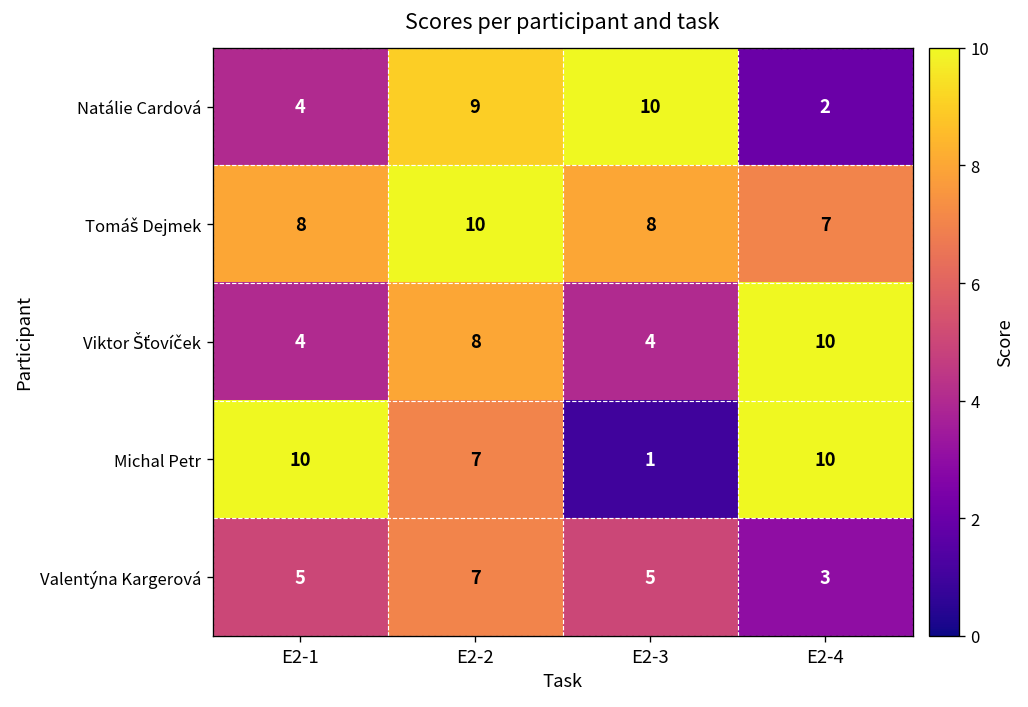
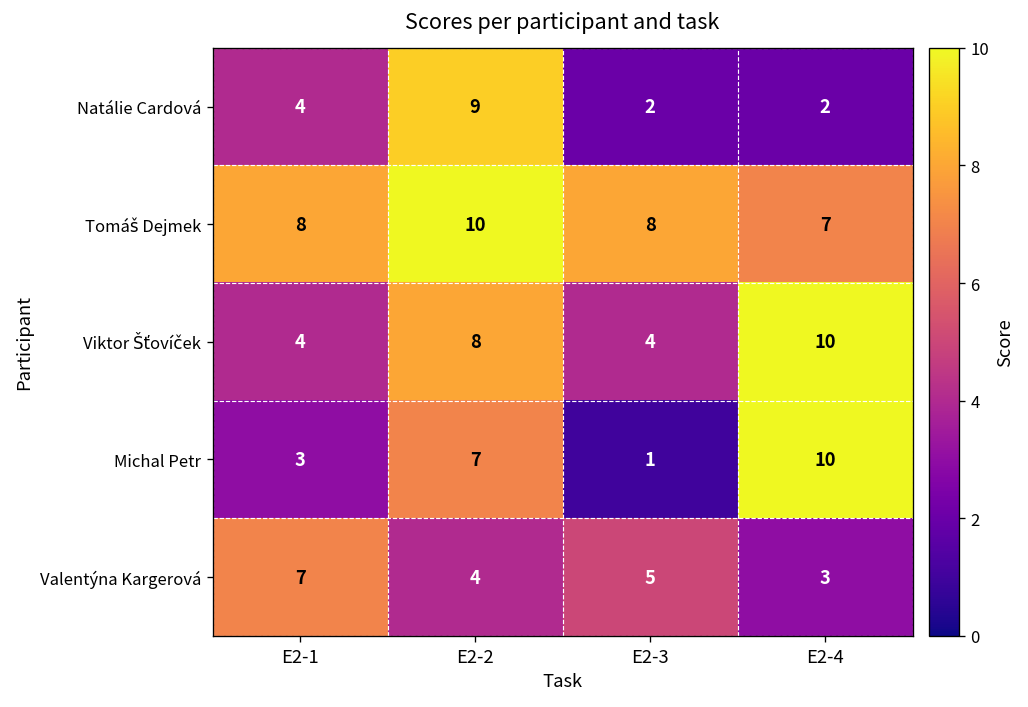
  {
    "Natálie Cardová": {
      "E2-1": 4,
      "E2-2": 9,
-     "E2-3": 10,
+     "E2-3": 2,
      "E2-4": 2
    },
    "Tomáš Dejmek": {
      "E2-1": 8,
      "E2-2": 10,
      "E2-3": 8,
      "E2-4": 7
    },
    "Viktor Šťovíček": {
      "E2-1": 4,
      "E2-2": 8,
      "E2-3": 4,
      "E2-4": 10
    },
    "Michal Petr": {
-     "E2-1": 10,
+     "E2-1": 3,
      "E2-2": 7,
      "E2-3": 1,
      "E2-4": 10
    },
    "Valentýna Kargerová": {
-     "E2-1": 5,
-     "E2-2": 7,
+     "E2-1": 7,
+     "E2-2": 4,
      "E2-3": 5,
      "E2-4": 3
    }
  }
